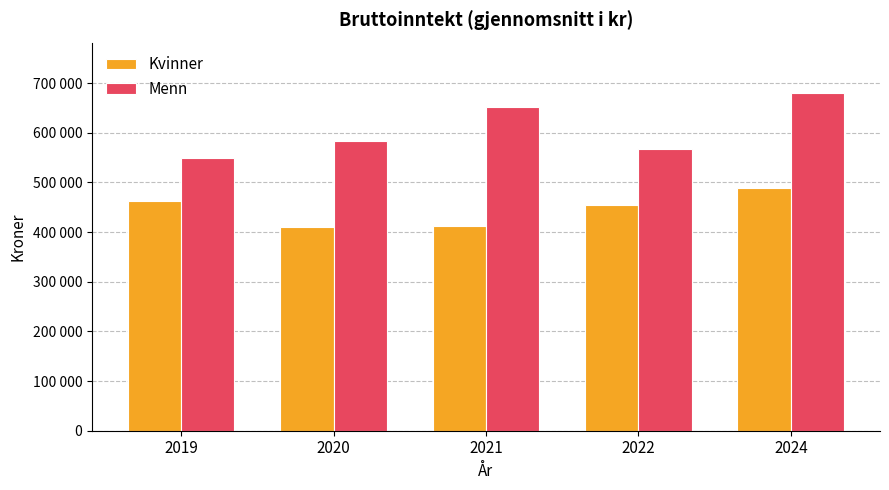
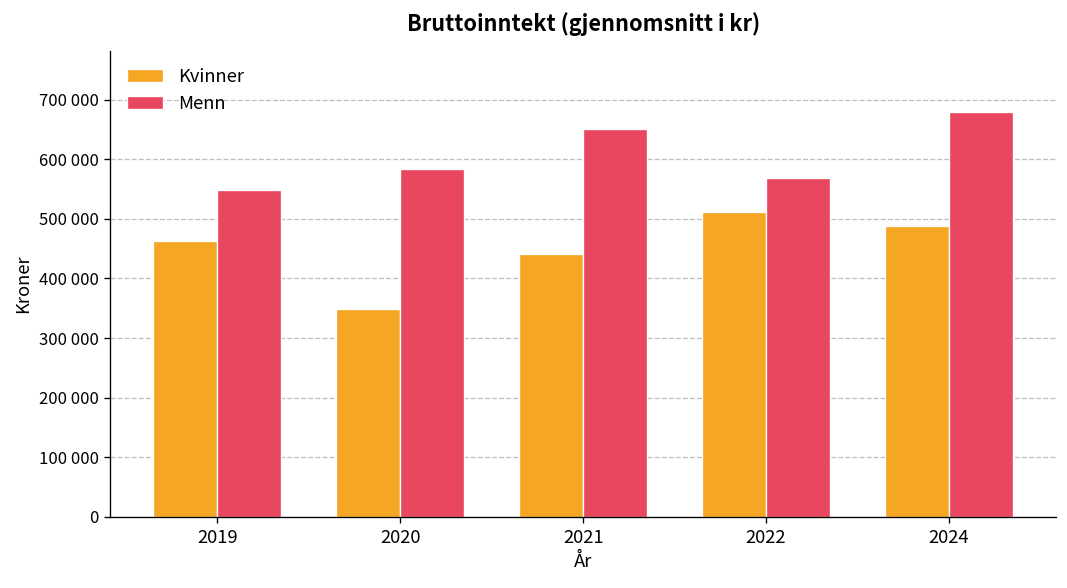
  {
    "Kvinner": {
      "2019": 460000,
-     "2020": 410000,
-     "2021": 410000,
-     "2022": 460000,
+     "2020": 350000,
+     "2021": 440000,
+     "2022": 510000,
      "2024": 490000
    },
    "Menn": {
      "2019": 550000,
      "2020": 580000,
      "2021": 650000,
      "2022": 570000,
      "2024": 680000
    }
  }
